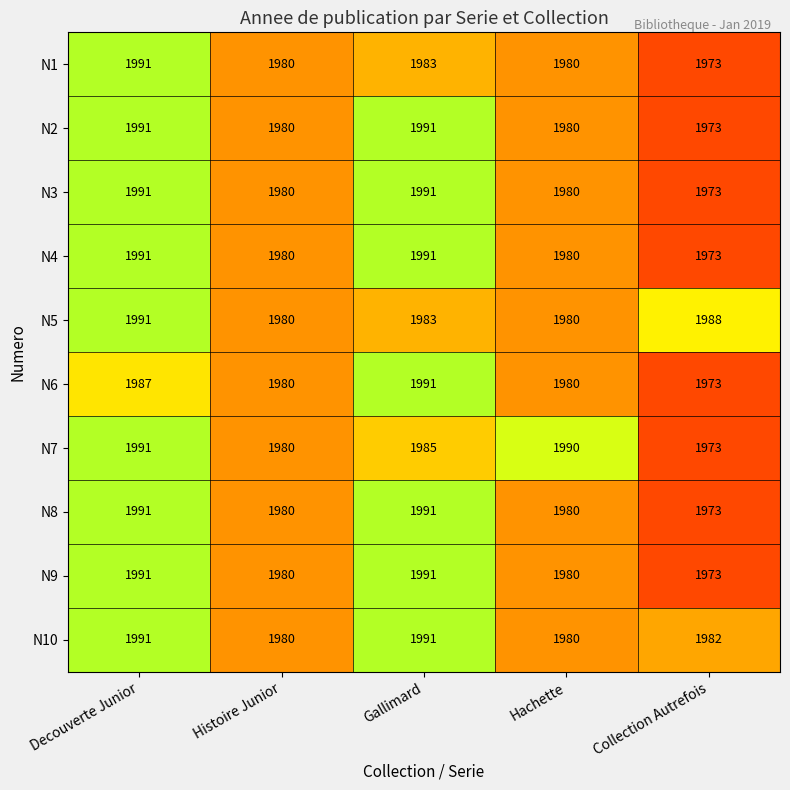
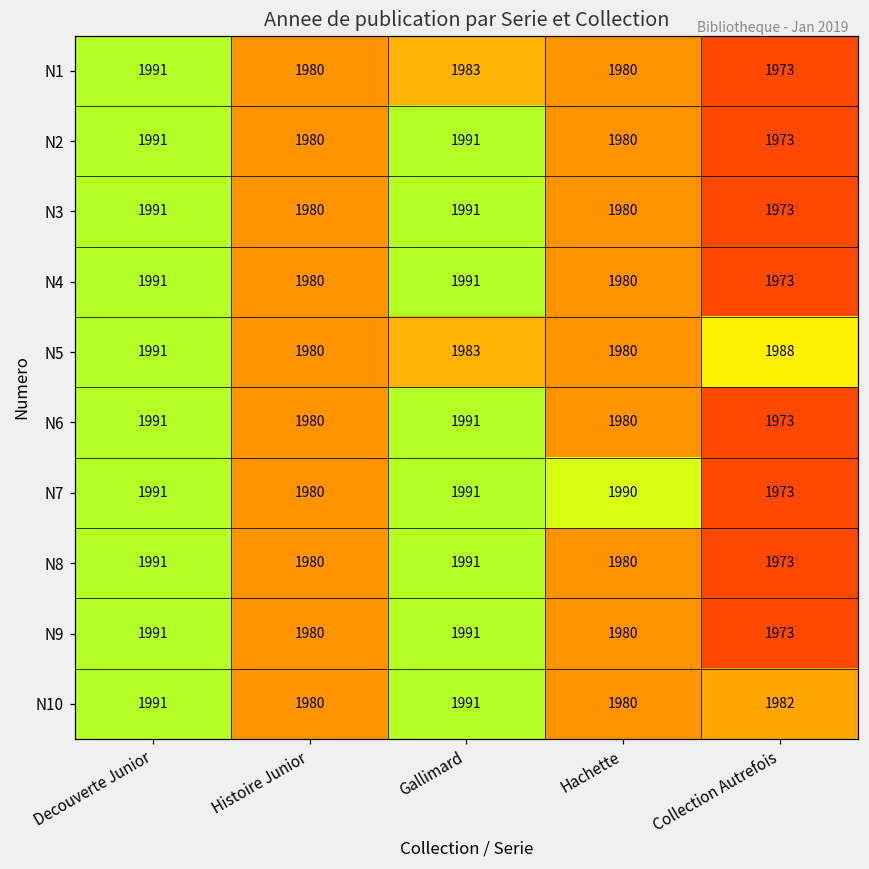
  {
    "N1": {
      "Decouverte Junior": 1991,
      "Histoire Junior": 1980,
      "Gallimard": 1983,
      "Hachette": 1980,
      "Collection Autrefois": 1973
    },
    "N2": {
      "Decouverte Junior": 1991,
      "Histoire Junior": 1980,
      "Gallimard": 1991,
      "Hachette": 1980,
      "Collection Autrefois": 1973
    },
    "N3": {
      "Decouverte Junior": 1991,
      "Histoire Junior": 1980,
      "Gallimard": 1991,
      "Hachette": 1980,
      "Collection Autrefois": 1973
    },
    "N4": {
      "Decouverte Junior": 1991,
      "Histoire Junior": 1980,
      "Gallimard": 1991,
      "Hachette": 1980,
      "Collection Autrefois": 1973
    },
    "N5": {
      "Decouverte Junior": 1991,
      "Histoire Junior": 1980,
      "Gallimard": 1983,
      "Hachette": 1980,
      "Collection Autrefois": 1988
    },
    "N6": {
-     "Decouverte Junior": 1987,
+     "Decouverte Junior": 1991,
      "Histoire Junior": 1980,
      "Gallimard": 1991,
      "Hachette": 1980,
      "Collection Autrefois": 1973
    },
    "N7": {
      "Decouverte Junior": 1991,
      "Histoire Junior": 1980,
-     "Gallimard": 1985,
+     "Gallimard": 1991,
      "Hachette": 1990,
      "Collection Autrefois": 1973
    },
    "N8": {
      "Decouverte Junior": 1991,
      "Histoire Junior": 1980,
      "Gallimard": 1991,
      "Hachette": 1980,
      "Collection Autrefois": 1973
    },
    "N9": {
      "Decouverte Junior": 1991,
      "Histoire Junior": 1980,
      "Gallimard": 1991,
      "Hachette": 1980,
      "Collection Autrefois": 1973
    },
    "N10": {
      "Decouverte Junior": 1991,
      "Histoire Junior": 1980,
      "Gallimard": 1991,
      "Hachette": 1980,
      "Collection Autrefois": 1982
    }
  }
